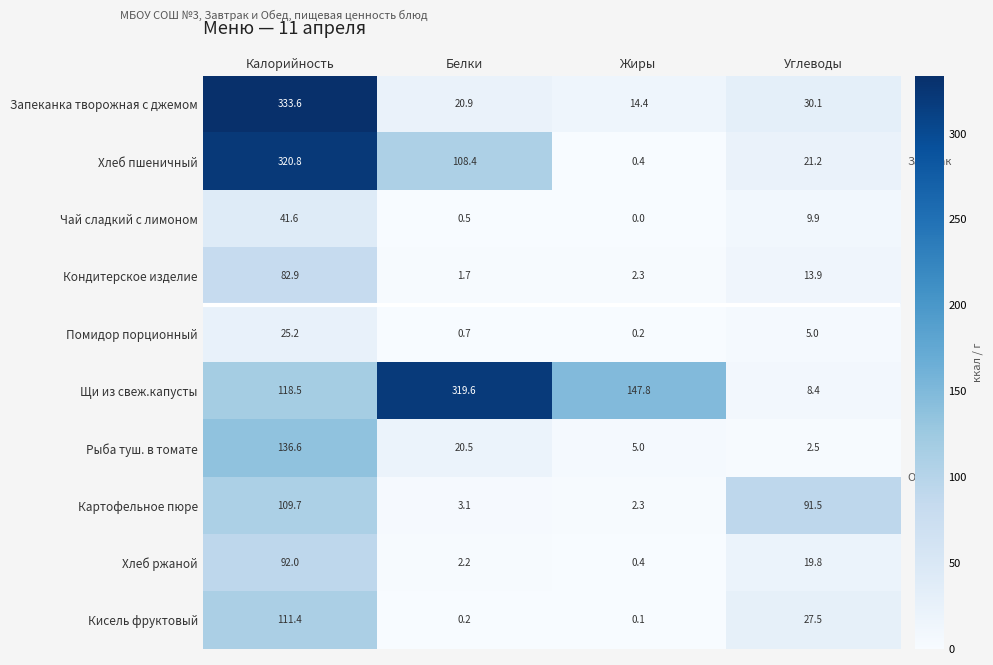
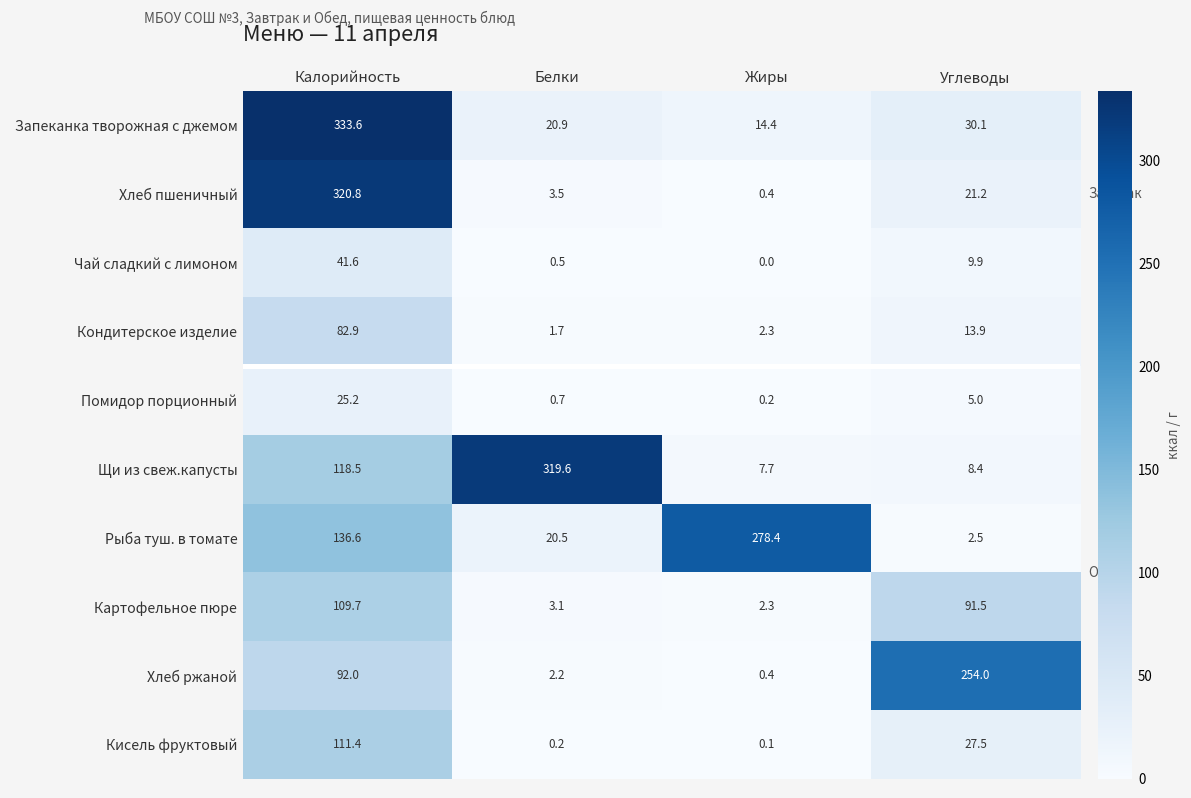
  {
    "Запеканка творожная с джемом": {
      "Калорийность": 333.6,
      "Белки": 20.9,
      "Жиры": 14.4,
      "Углеводы": 30.1
    },
    "Хлеб пшеничный": {
      "Калорийность": 320.8,
-     "Белки": 108.4,
+     "Белки": 3.5,
      "Жиры": 0.4,
      "Углеводы": 21.2
    },
    "Чай сладкий с лимоном": {
      "Калорийность": 41.6,
      "Белки": 0.5,
      "Жиры": 0.0,
      "Углеводы": 9.9
    },
    "Кондитерское изделие": {
      "Калорийность": 82.9,
      "Белки": 1.7,
      "Жиры": 2.3,
      "Углеводы": 13.9
    },
    "Помидор порционный": {
      "Калорийность": 25.2,
      "Белки": 0.7,
      "Жиры": 0.2,
      "Углеводы": 5.0
    },
    "Щи из свеж.капусты": {
      "Калорийность": 118.5,
      "Белки": 319.6,
-     "Жиры": 147.8,
+     "Жиры": 7.7,
      "Углеводы": 8.4
    },
    "Рыба туш. в томате": {
      "Калорийность": 136.6,
      "Белки": 20.5,
-     "Жиры": 5.0,
+     "Жиры": 278.4,
      "Углеводы": 2.5
    },
    "Картофельное пюре": {
      "Калорийность": 109.7,
      "Белки": 3.1,
      "Жиры": 2.3,
      "Углеводы": 91.5
    },
    "Хлеб ржаной": {
      "Калорийность": 92.0,
      "Белки": 2.2,
      "Жиры": 0.4,
-     "Углеводы": 19.8
+     "Углеводы": 254.0
    },
    "Кисель фруктовый": {
      "Калорийность": 111.4,
      "Белки": 0.2,
      "Жиры": 0.1,
      "Углеводы": 27.5
    }
  }
